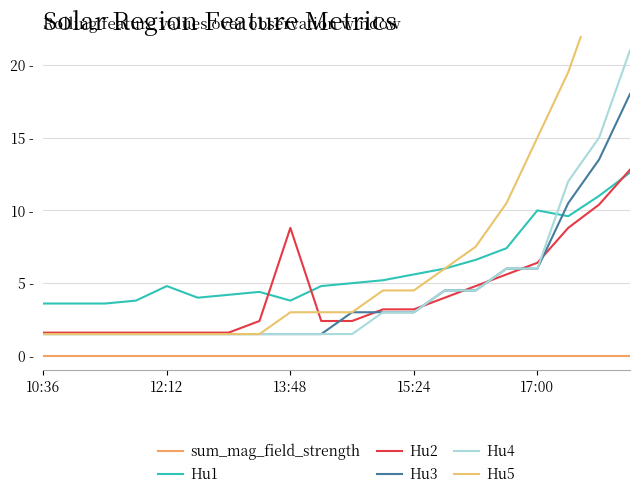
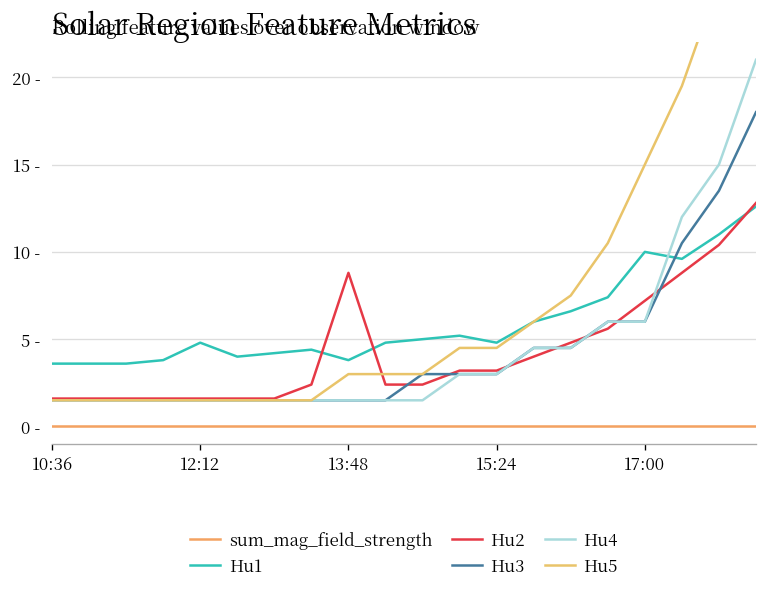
  {
    "Hu1": {
      "10:36": "3.6 -",
      "12:12": "4.8 -",
      "13:48": "3.8 -",
-     "15:24": "5.6 -",
+     "15:24": "4.8 -",
      "17:00": "10.0 -"
    },
    "Hu2": {
      "13:48": "8.8 -",
      "15:24": "3.2 -",
-     "17:00": "6.4 -"
+     "17:00": "7.2 -"
    }
  }
